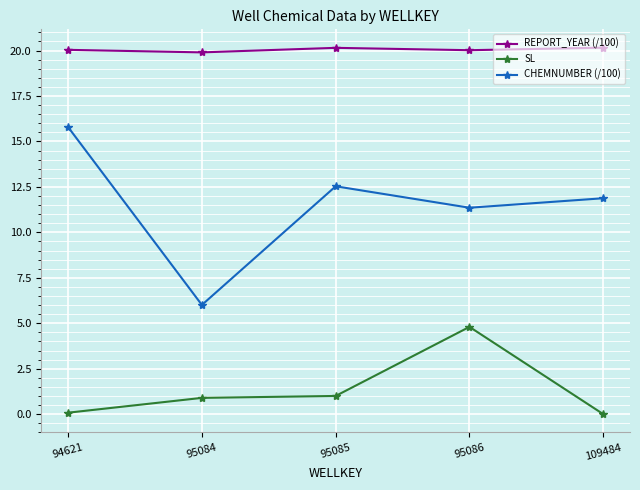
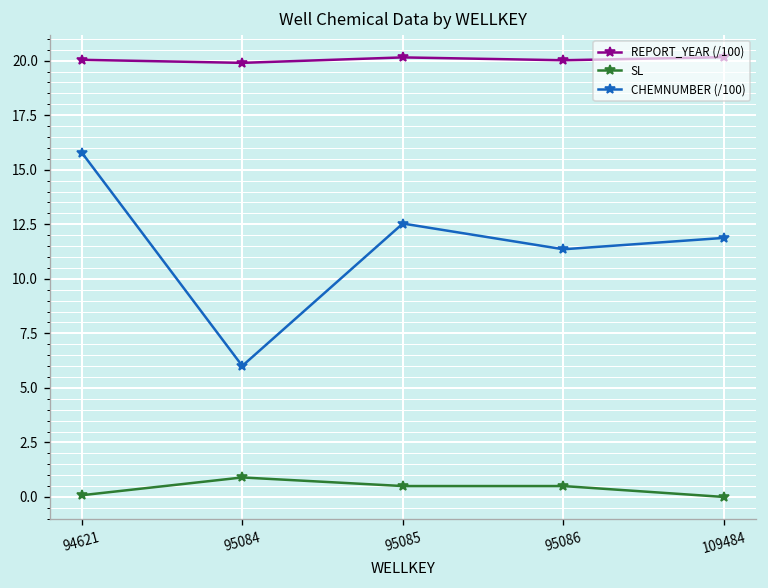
  {
    "REPORT_YEAR (/100)": {
      "94621": 20.0,
      "95084": 19.9,
      "95085": 20.2,
      "95086": 20.0
    },
    "SL": {
      "94621": 0.1,
      "95084": 0.9,
-     "95085": 1.0,
-     "95086": 4.8,
+     "95085": 0.5,
+     "95086": 0.5,
      "109484": 0.0
    },
    "CHEMNUMBER (/100)": {
      "94621": 15.8,
      "95084": 6.0,
      "95085": 12.5,
      "95086": 11.4,
      "109484": 11.9
    }
  }
